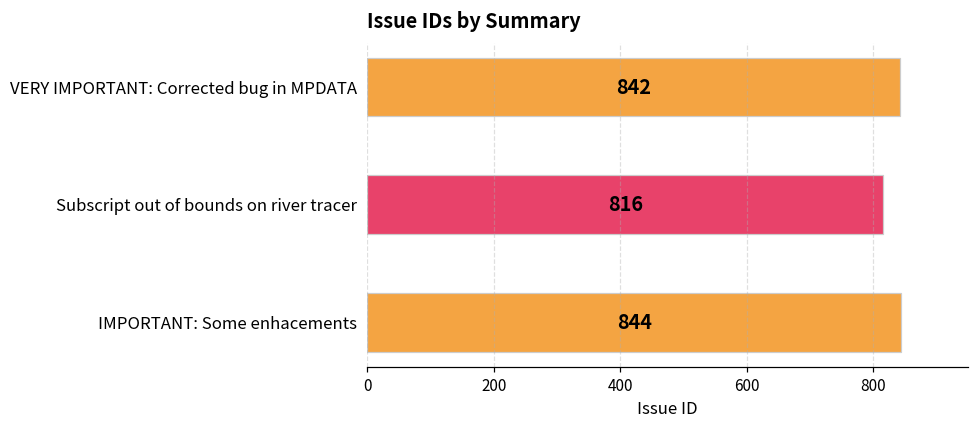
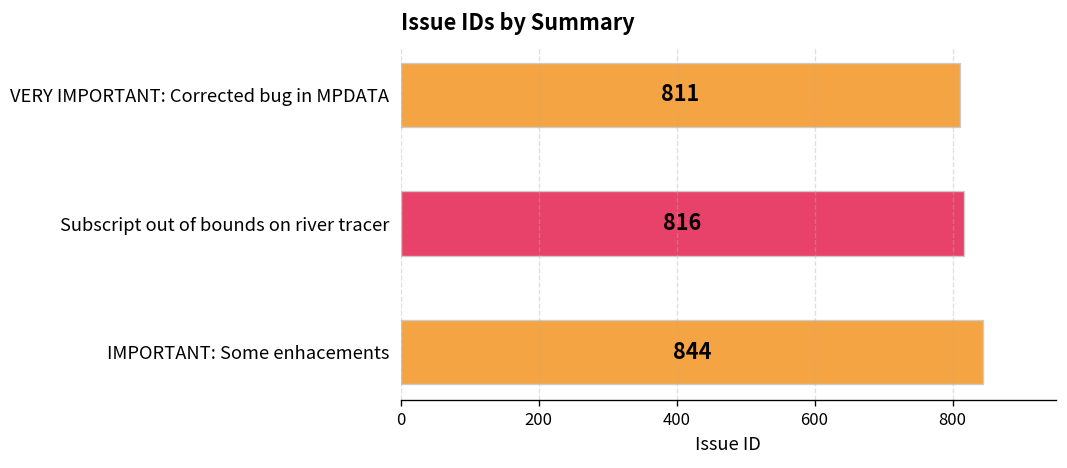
  {
-   "VERY IMPORTANT: Corrected bug in MPDATA": 842,
+   "VERY IMPORTANT: Corrected bug in MPDATA": 811,
    "Subscript out of bounds on river tracer": 816,
    "IMPORTANT: Some enhacements": 844
  }
